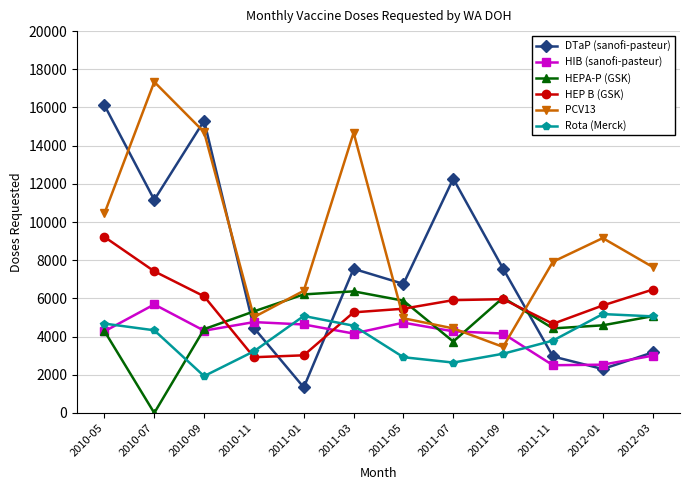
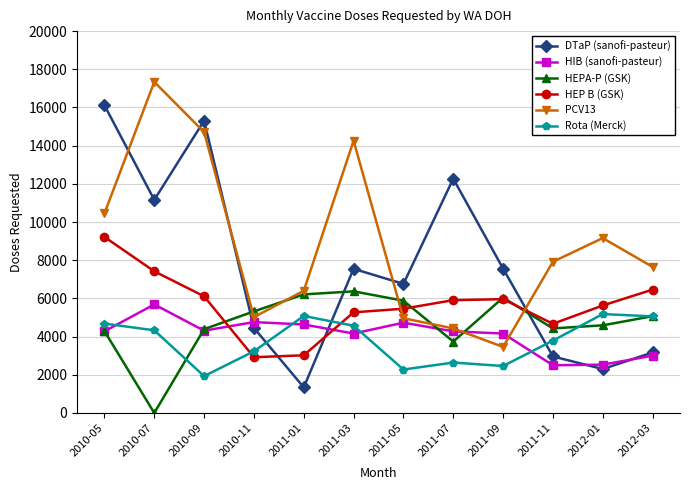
  {
    "DTaP (sanofi-pasteur)": {
      "2010-05": 16100,
      "2010-07": 11200,
      "2010-09": 15300,
      "2010-11": 4500,
      "2011-01": 1300,
      "2011-03": 7600,
      "2011-05": 6800,
      "2011-07": 12300,
      "2011-09": 7600,
      "2011-11": 3000,
      "2012-01": 2300,
      "2012-03": 3200
    },
    "HIB (sanofi-pasteur)": {
      "2010-07": 5700,
      "2010-11": 4800,
      "2011-01": 4600,
      "2011-03": 4200,
      "2011-05": 4700,
      "2011-07": 4300,
      "2011-09": 4200,
      "2011-11": 2500,
      "2012-01": 2500,
      "2012-03": 3000
    },
    "HEPA-P (GSK)": {
      "2010-07": 0,
      "2010-11": 5300,
      "2011-01": 6200,
      "2011-03": 6400,
      "2011-05": 5900,
      "2011-07": 3700,
      "2011-11": 4400,
      "2012-01": 4600
    },
    "HEP B (GSK)": {
      "2010-05": 9200,
      "2010-07": 7400,
      "2010-09": 6100,
      "2010-11": 2900,
      "2011-01": 3000,
      "2011-03": 5300,
      "2011-05": 5500,
      "2011-07": 5900,
      "2011-11": 4700,
      "2012-01": 5600,
      "2012-03": 6500
    },
    "PCV13": {
      "2010-05": 10500,
      "2010-07": 17300,
      "2010-09": 14700,
      "2010-11": 5000,
      "2011-01": 6400,
-     "2011-03": 14700,
+     "2011-03": 14300,
      "2011-05": 5000,
      "2011-07": 4400,
      "2011-09": 3500,
      "2011-11": 7900,
      "2012-01": 9200,
      "2012-03": 7700
    },
    "Rota (Merck)": {
      "2010-05": 4700,
      "2010-07": 4300,
      "2010-09": 1900,
      "2010-11": 3200,
      "2011-01": 5100,
      "2011-03": 4600,
-     "2011-05": 2900,
+     "2011-05": 2300,
      "2011-07": 2600,
-     "2011-09": 3100,
+     "2011-09": 2500,
      "2011-11": 3800,
      "2012-01": 5200
    }
  }
